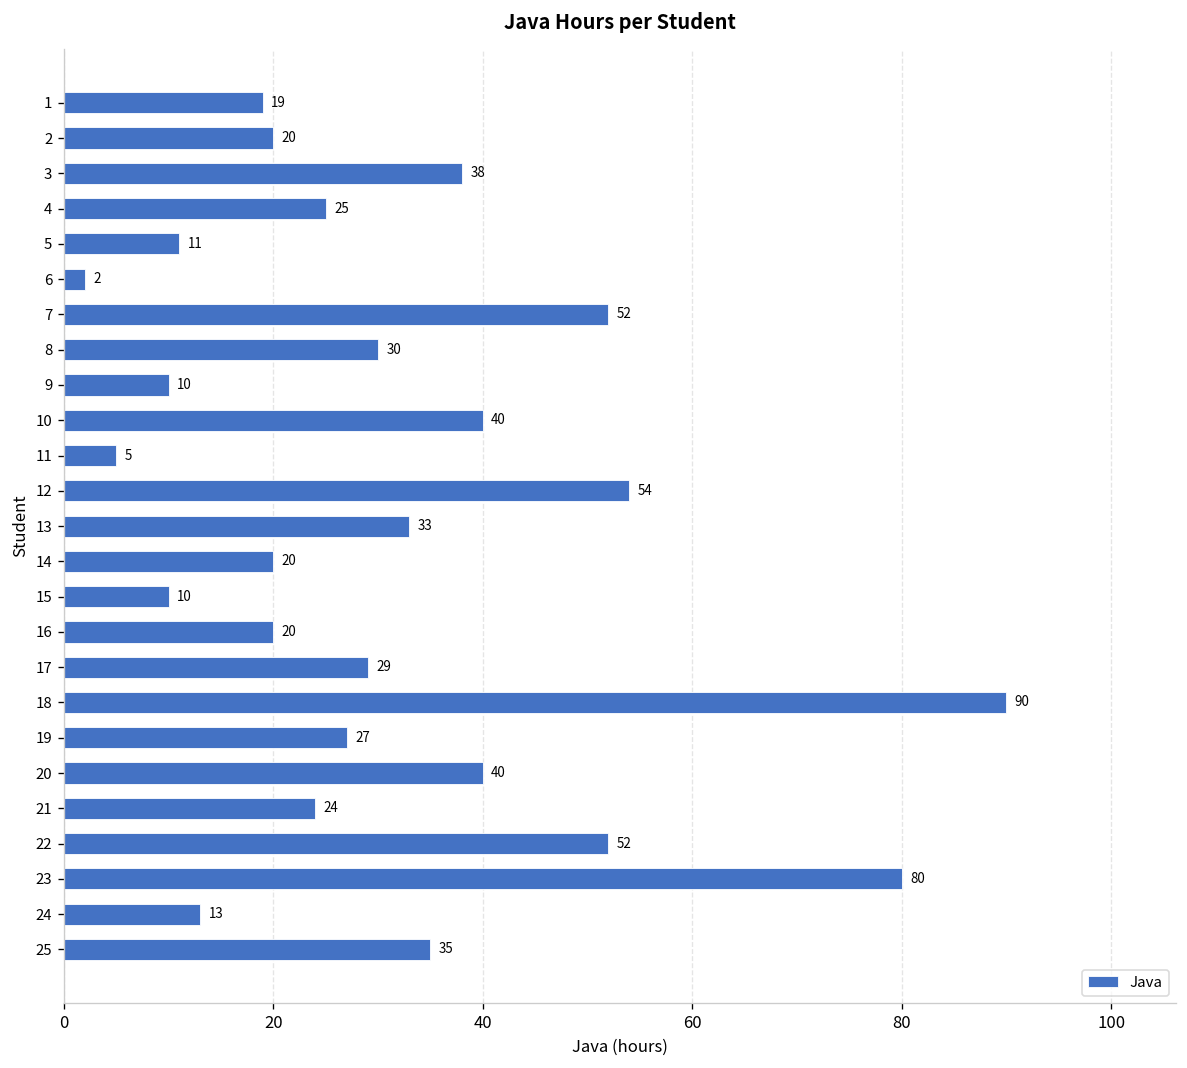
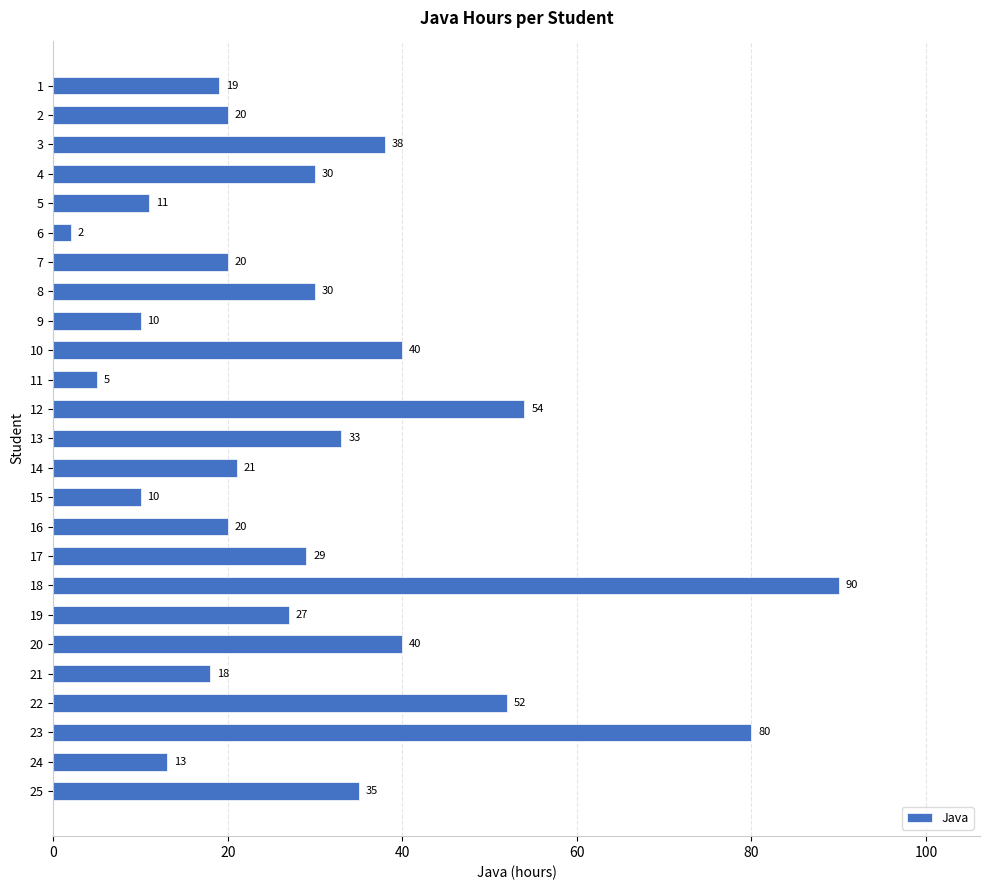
  {
    "1": 19,
    "2": 20,
    "3": 38,
-   "4": 25,
+   "4": 30,
    "5": 11,
    "6": 2,
-   "7": 52,
+   "7": 20,
    "8": 30,
    "9": 10,
    "10": 40,
    "11": 5,
    "12": 54,
    "13": 33,
-   "14": 20,
+   "14": 21,
    "15": 10,
    "16": 20,
    "17": 29,
    "18": 90,
    "19": 27,
    "20": 40,
-   "21": 24,
+   "21": 18,
    "22": 52,
    "23": 80,
    "24": 13,
    "25": 35
  }
